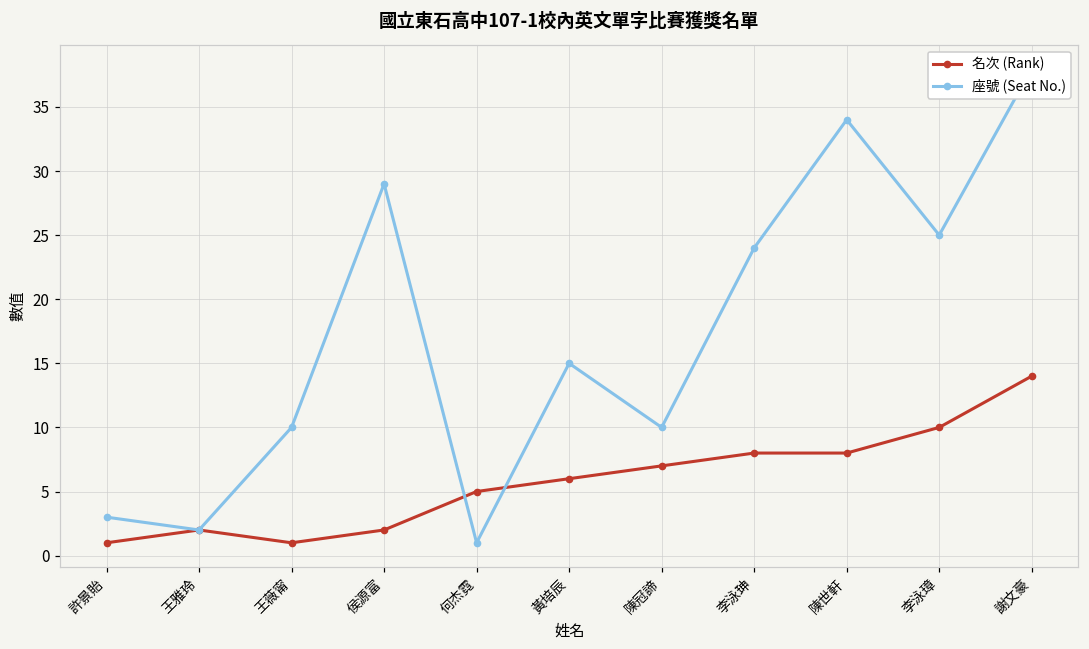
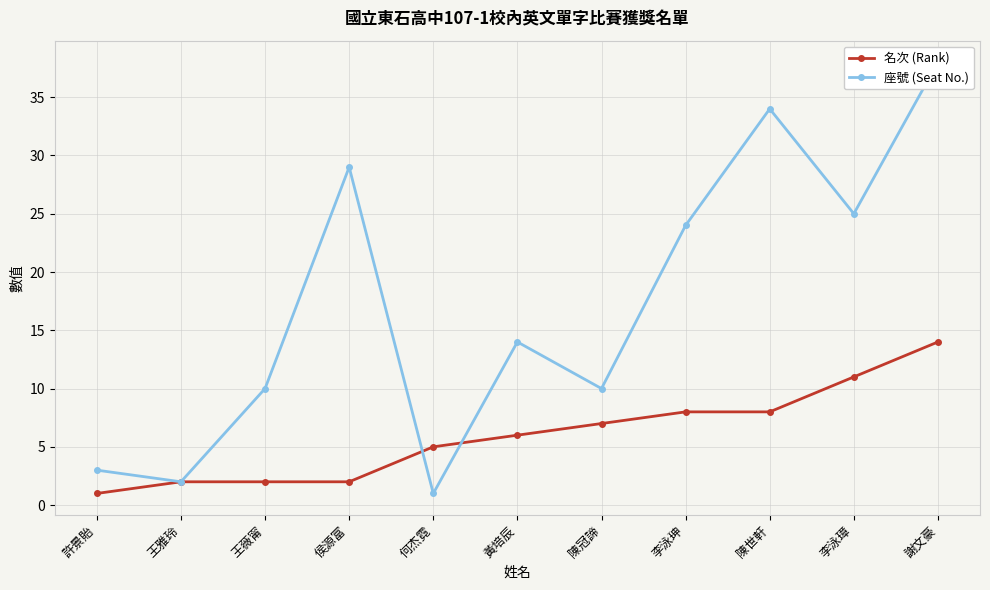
  {
    "名次 (Rank)": {
      "許景貽": 1,
-     "王薇甯": 1,
+     "王薇甯": 2,
      "侯源富": 2,
      "何杰霓": 5,
      "黃培辰": 6,
      "陳冠諦": 7,
      "李泳珅": 8,
      "陳世軒": 8,
-     "李泳璋": 10,
+     "李泳璋": 11,
      "謝文豪": 14
    },
    "座號 (Seat No.)": {
      "許景貽": 3,
      "王薇甯": 10,
      "侯源富": 29,
      "何杰霓": 1,
-     "黃培辰": 15,
+     "黃培辰": 14,
      "陳冠諦": 10,
      "李泳珅": 24,
      "陳世軒": 34,
      "李泳璋": 25
    }
  }
